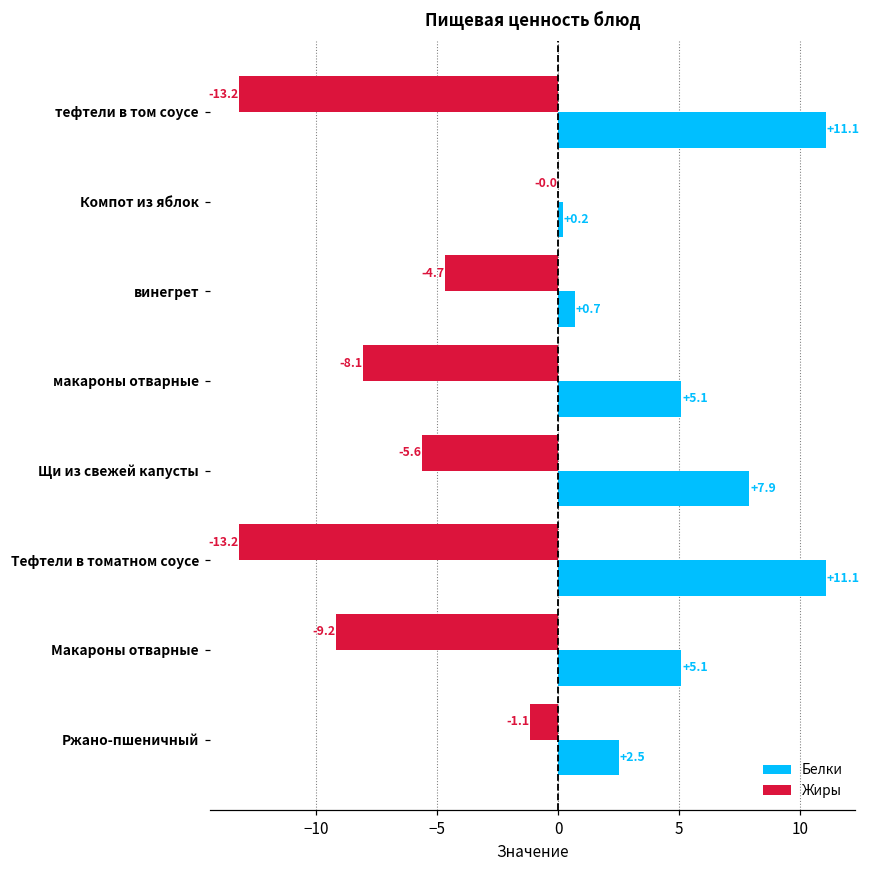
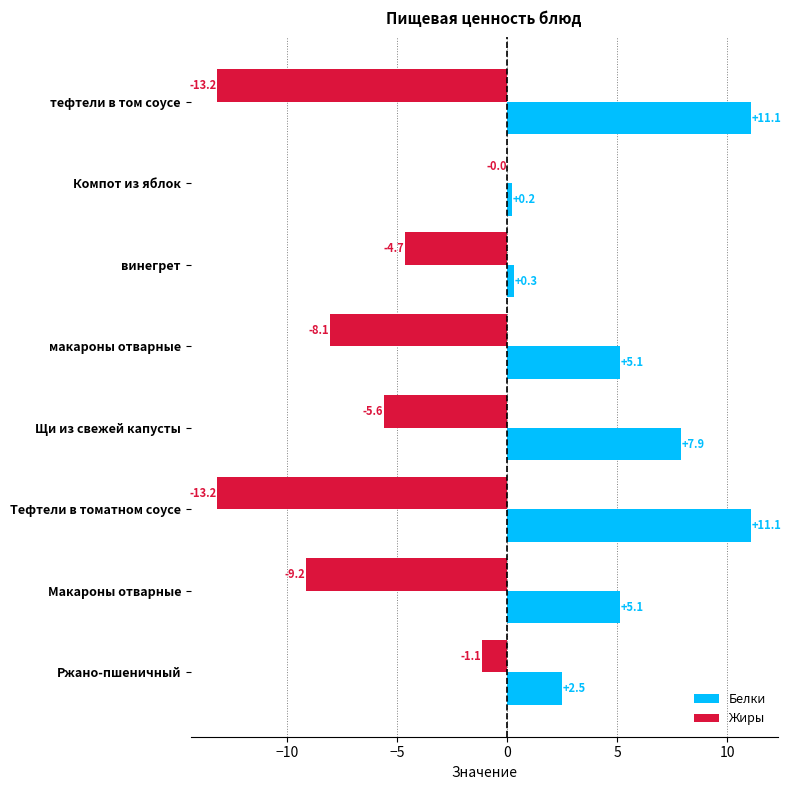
  {
    "Белки": {
      "тефтели в том соусе": "+11.1",
      "Компот из яблок": "+0.2",
-     "винегрет": "+0.7",
+     "винегрет": "+0.3",
      "макароны отварные": "+5.1",
      "Щи из свежей капусты": "+7.9",
      "Тефтели в томатном соусе": "+11.1",
      "Макароны отварные": "+5.1",
      "Ржано-пшеничный": "+2.5"
    },
    "Жиры": {
      "тефтели в том соусе": "-13.2",
      "Компот из яблок": "-0.0",
      "винегрет": "-4.7",
      "макароны отварные": "-8.1",
      "Щи из свежей капусты": "-5.6",
      "Тефтели в томатном соусе": "-13.2",
      "Макароны отварные": "-9.2",
      "Ржано-пшеничный": "-1.1"
    }
  }
